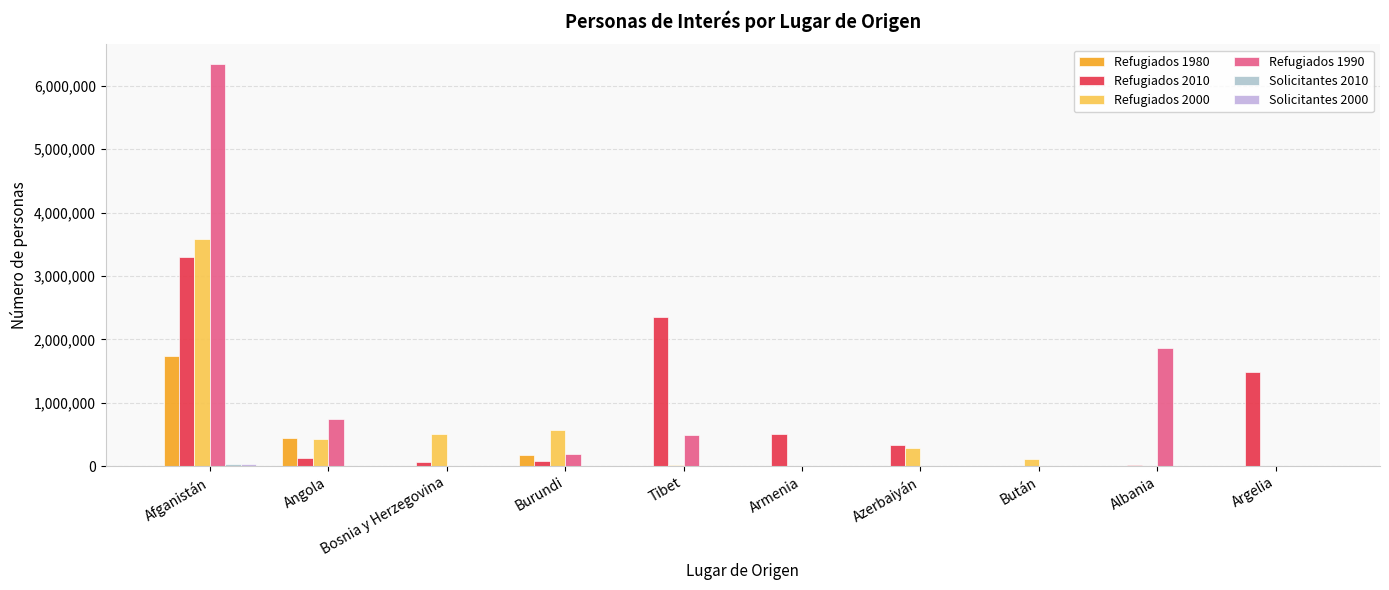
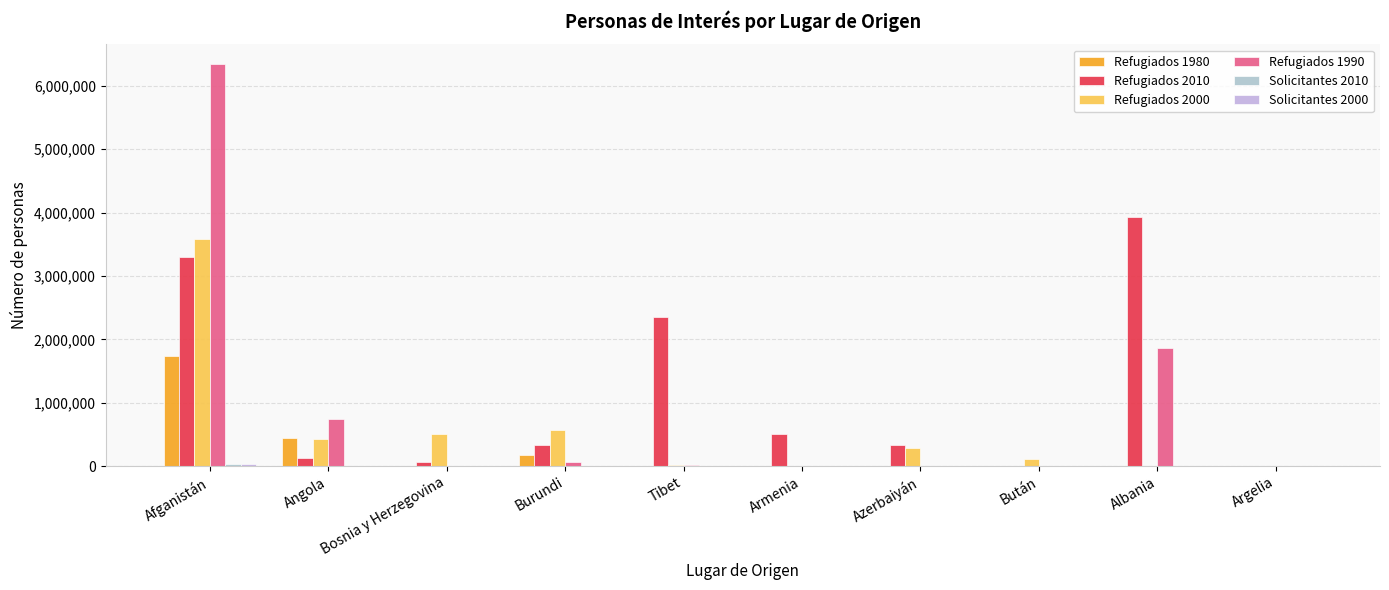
  {
    "Refugiados 2010": {
      "Afganistán": "3,300,000",
      "Angola": "100,000",
      "Bosnia y Herzegovina": "100,000",
-     "Burundi": "100,000",
+     "Burundi": "300,000",
      "Tibet": "2,400,000",
      "Armenia": "500,000",
      "Azerbaiyán": "300,000",
      "Bután": "0",
-     "Albania": "0",
-     "Argelia": "1,500,000"
+     "Albania": "3,900,000",
+     "Argelia": "0"
    },
    "Refugiados 1990": {
      "Afganistán": "6,300,000",
      "Angola": "700,000",
      "Bosnia y Herzegovina": "0",
-     "Burundi": "200,000",
-     "Tibet": "500,000",
+     "Burundi": "100,000",
+     "Tibet": "0",
      "Azerbaiyán": "0",
      "Bután": "0",
      "Albania": "1,900,000"
    }
  }
